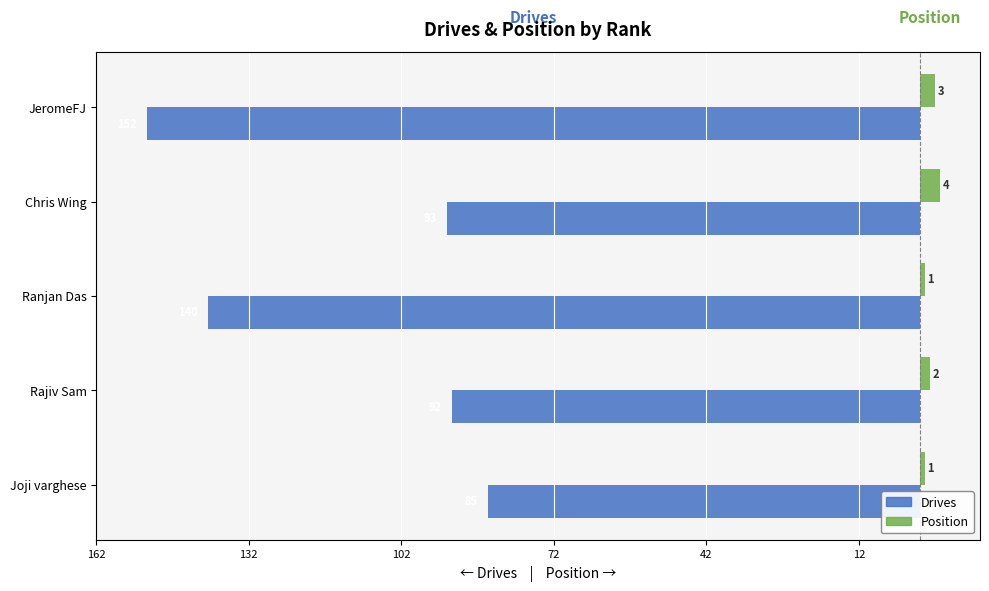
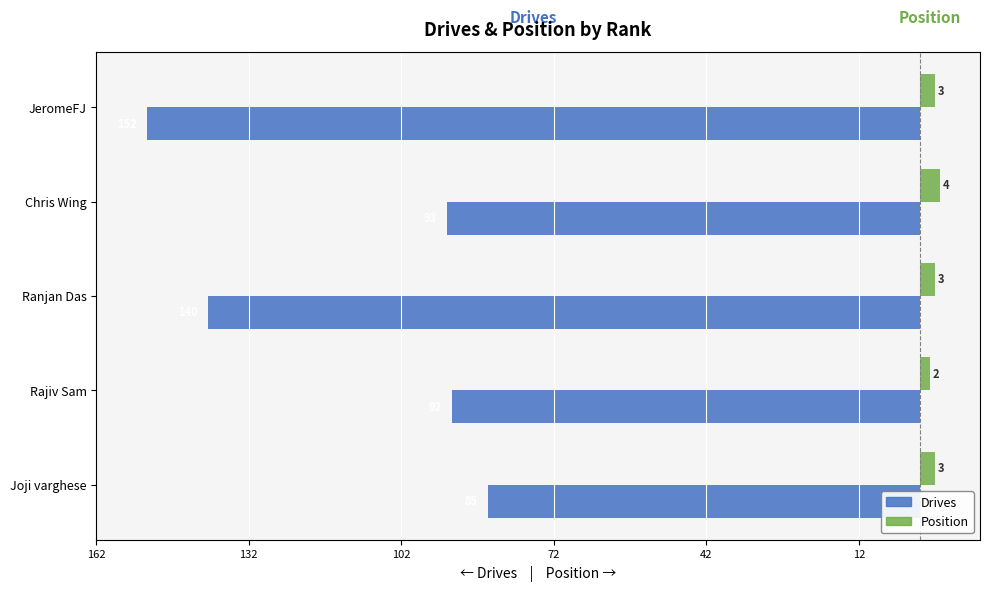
  {
    "Position": {
      "JeromeFJ": 3,
      "Chris Wing": 4,
-     "Ranjan Das": 1,
+     "Ranjan Das": 3,
      "Rajiv Sam": 2,
-     "Joji varghese": 1
+     "Joji varghese": 3
    }
  }
